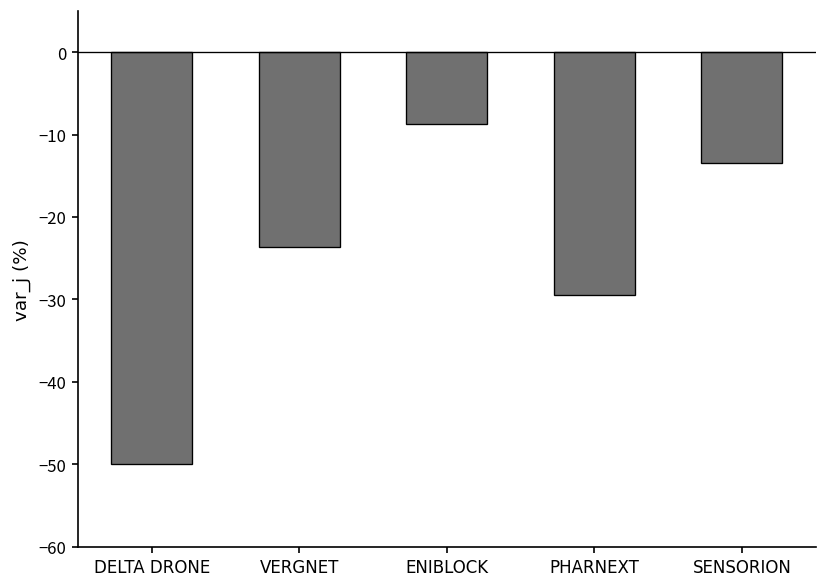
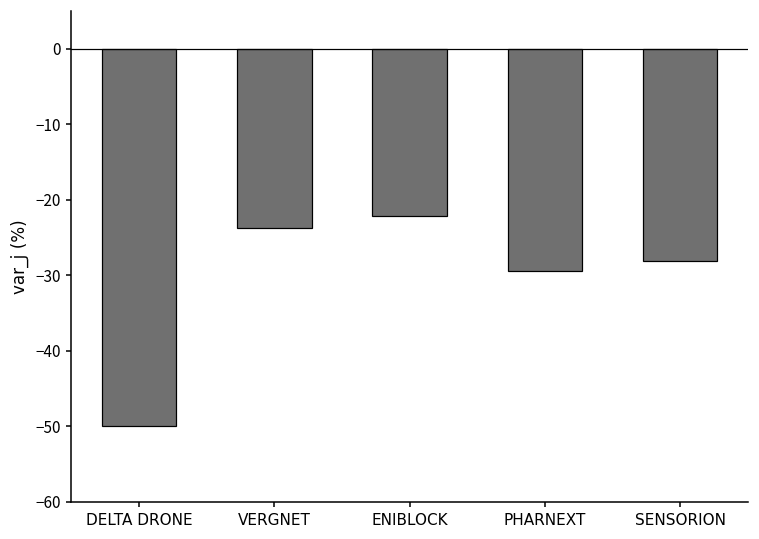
  {
    "DELTA DRONE": -50,
    "VERGNET": -24,
-   "ENIBLOCK": -9,
+   "ENIBLOCK": -22,
    "PHARNEXT": -29,
-   "SENSORION": -13
+   "SENSORION": -28
  }
